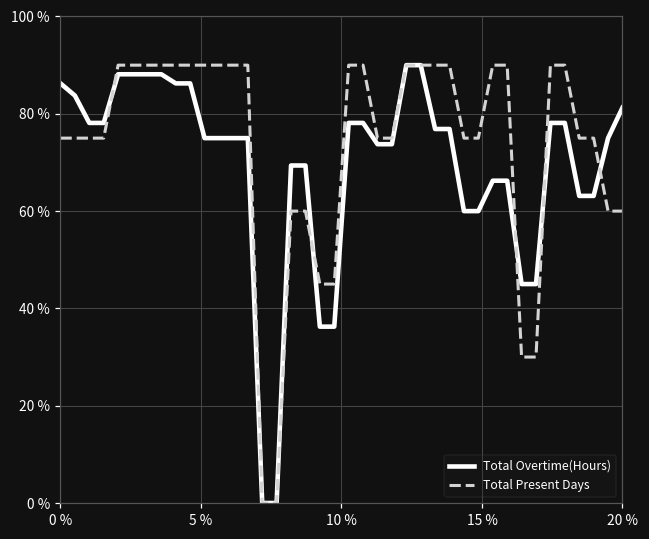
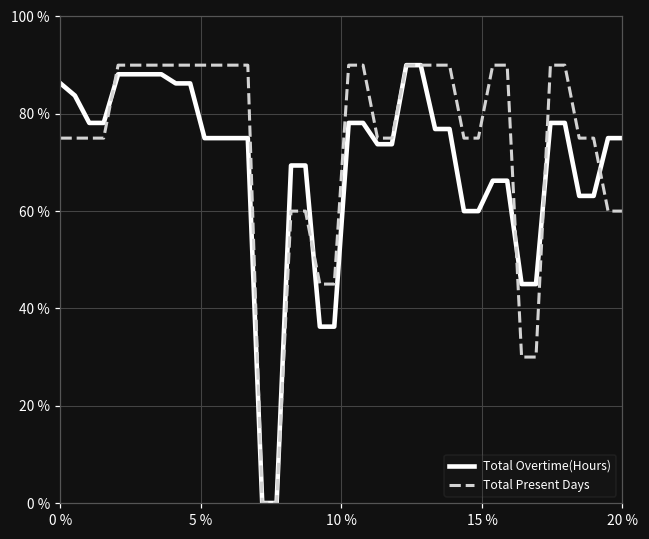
  {
    "Total Overtime(Hours)": {
      "0 %": "86 %",
-     "20 %": "81 %"
+     "20 %": "75 %"
    },
    "Total Present Days": {
      "0 %": "75 %",
      "20 %": "60 %"
    }
  }
